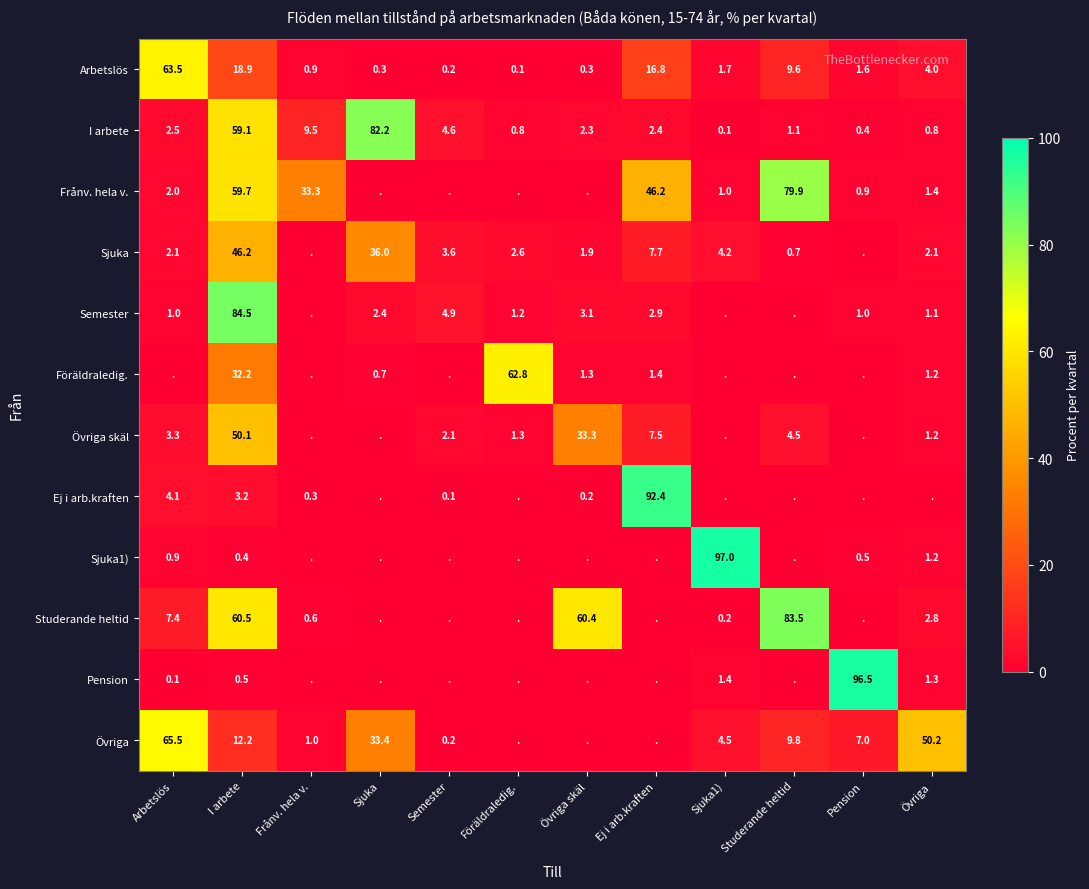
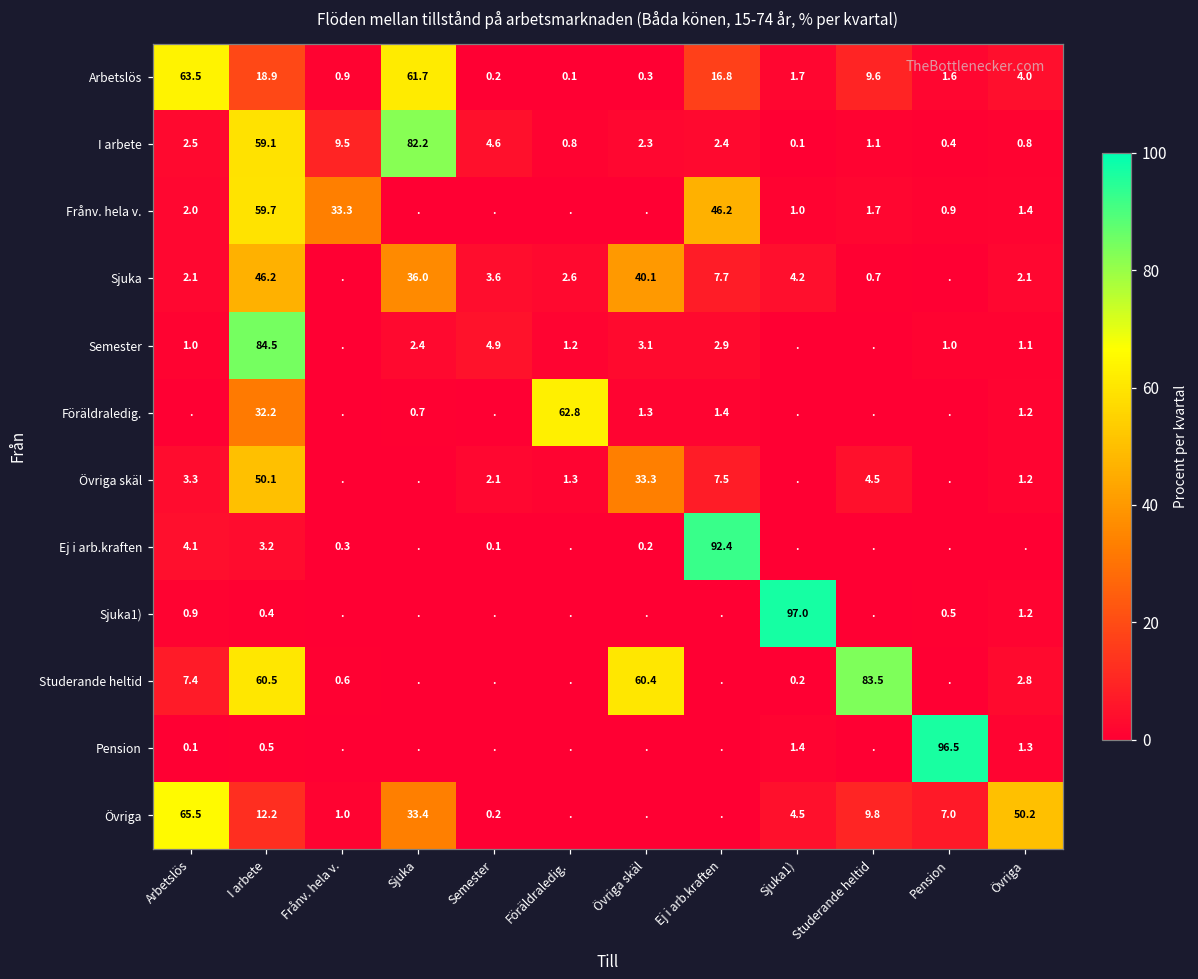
  {
    "Arbetslös": {
      "Arbetslös": 63.5,
      "I arbete": 18.9,
      "Frånv. hela v.": 0.9,
-     "Sjuka": 0.3,
+     "Sjuka": 61.7,
      "Semester": 0.2,
      "Föräldraledig.": 0.1,
      "Övriga skäl": 0.3,
      "Ej i arb.kraften": 16.8,
      "Sjuka1)": 1.7,
      "Studerande heltid": 9.6
    },
    "I arbete": {
      "Arbetslös": 2.5,
      "I arbete": 59.1,
      "Frånv. hela v.": 9.5,
      "Sjuka": 82.2,
      "Semester": 4.6,
      "Föräldraledig.": 0.8,
      "Övriga skäl": 2.3,
      "Ej i arb.kraften": 2.4,
      "Sjuka1)": 0.1,
      "Studerande heltid": 1.1,
      "Pension": 0.4,
      "Övriga": 0.8
    },
    "Frånv. hela v.": {
      "Arbetslös": 2.0,
      "I arbete": 59.7,
      "Frånv. hela v.": 33.3,
      "Ej i arb.kraften": 46.2,
      "Sjuka1)": 1.0,
-     "Studerande heltid": 79.9,
+     "Studerande heltid": 1.7,
      "Pension": 0.9,
      "Övriga": 1.4
    },
    "Sjuka": {
      "Arbetslös": 2.1,
      "I arbete": 46.2,
      "Sjuka": 36.0,
      "Semester": 3.6,
      "Föräldraledig.": 2.6,
-     "Övriga skäl": 1.9,
+     "Övriga skäl": 40.1,
      "Ej i arb.kraften": 7.7,
      "Sjuka1)": 4.2,
      "Studerande heltid": 0.7,
      "Övriga": 2.1
    },
    "Semester": {
      "Arbetslös": 1.0,
      "I arbete": 84.5,
      "Sjuka": 2.4,
      "Semester": 4.9,
      "Föräldraledig.": 1.2,
      "Övriga skäl": 3.1,
      "Ej i arb.kraften": 2.9,
      "Pension": 1.0,
      "Övriga": 1.1
    },
    "Föräldraledig.": {
      "I arbete": 32.2,
      "Sjuka": 0.7,
      "Föräldraledig.": 62.8,
      "Övriga skäl": 1.3,
      "Ej i arb.kraften": 1.4,
      "Övriga": 1.2
    },
    "Övriga skäl": {
      "Arbetslös": 3.3,
      "I arbete": 50.1,
      "Semester": 2.1,
      "Föräldraledig.": 1.3,
      "Övriga skäl": 33.3,
      "Ej i arb.kraften": 7.5,
      "Studerande heltid": 4.5,
      "Övriga": 1.2
    },
    "Ej i arb.kraften": {
      "Arbetslös": 4.1,
      "I arbete": 3.2,
      "Frånv. hela v.": 0.3,
      "Semester": 0.1,
      "Övriga skäl": 0.2,
      "Ej i arb.kraften": 92.4
    },
    "Sjuka1)": {
      "Arbetslös": 0.9,
      "I arbete": 0.4,
      "Sjuka1)": 97.0,
      "Pension": 0.5,
      "Övriga": 1.2
    },
    "Studerande heltid": {
      "Arbetslös": 7.4,
      "I arbete": 60.5,
      "Frånv. hela v.": 0.6,
      "Övriga skäl": 60.4,
      "Sjuka1)": 0.2,
      "Studerande heltid": 83.5,
      "Övriga": 2.8
    },
    "Pension": {
      "Arbetslös": 0.1,
      "I arbete": 0.5,
      "Sjuka1)": 1.4,
      "Pension": 96.5,
      "Övriga": 1.3
    },
    "Övriga": {
      "Arbetslös": 65.5,
      "I arbete": 12.2,
      "Frånv. hela v.": 1.0,
      "Sjuka": 33.4,
      "Semester": 0.2,
      "Sjuka1)": 4.5,
      "Studerande heltid": 9.8,
      "Pension": 7.0,
      "Övriga": 50.2
    }
  }
